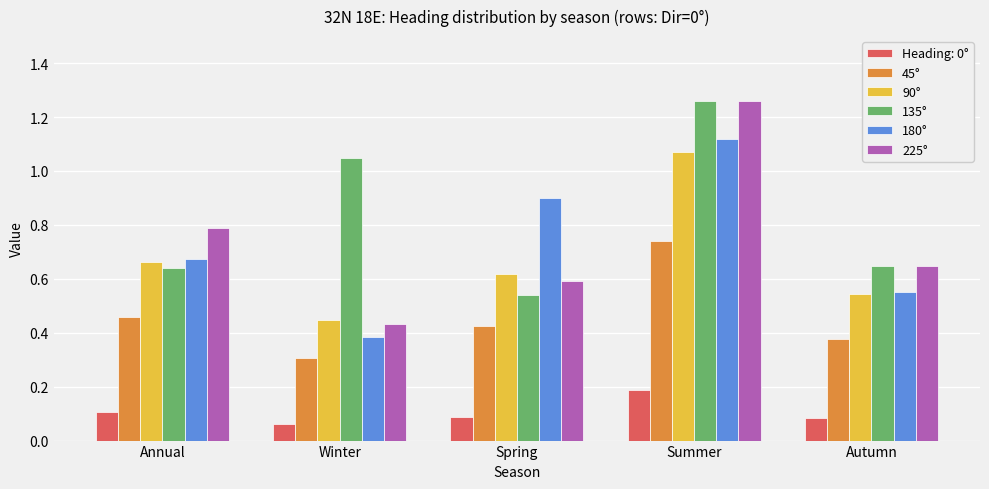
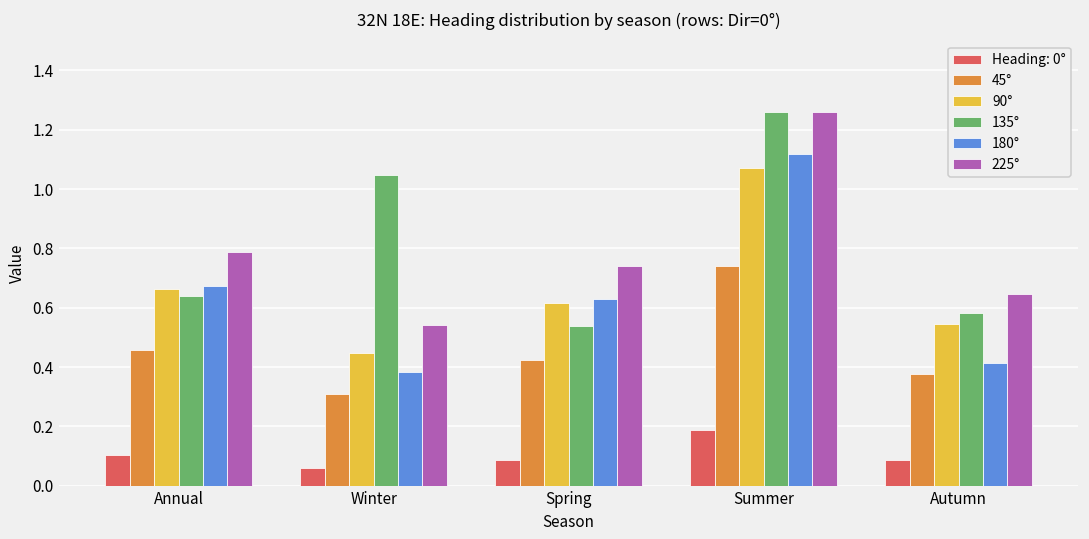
  {
    "135°": {
      "Annual": 0.64,
      "Winter": 1.05,
      "Spring": 0.54,
      "Summer": 1.26,
-     "Autumn": 0.65
+     "Autumn": 0.58
    },
    "180°": {
      "Annual": 0.67,
      "Winter": 0.38,
-     "Spring": 0.90,
+     "Spring": 0.63,
      "Summer": 1.12,
-     "Autumn": 0.55
+     "Autumn": 0.41
    },
    "225°": {
      "Annual": 0.79,
-     "Winter": 0.43,
-     "Spring": 0.59,
+     "Winter": 0.54,
+     "Spring": 0.74,
      "Summer": 1.26,
      "Autumn": 0.65
    }
  }
